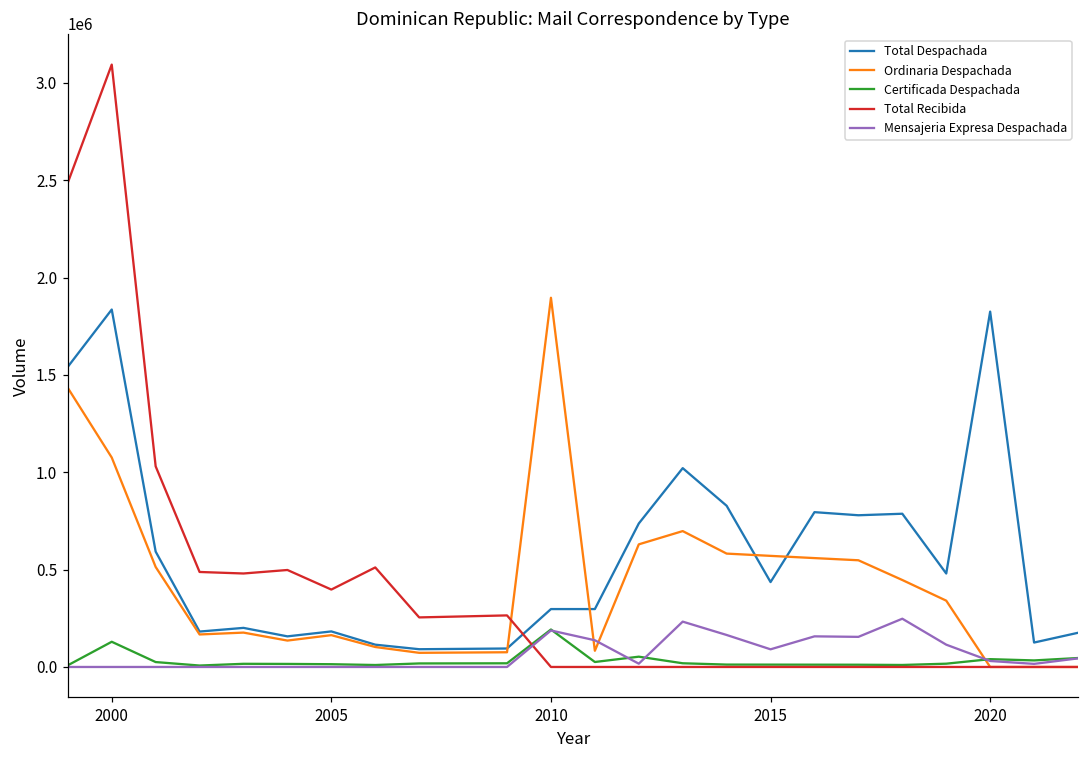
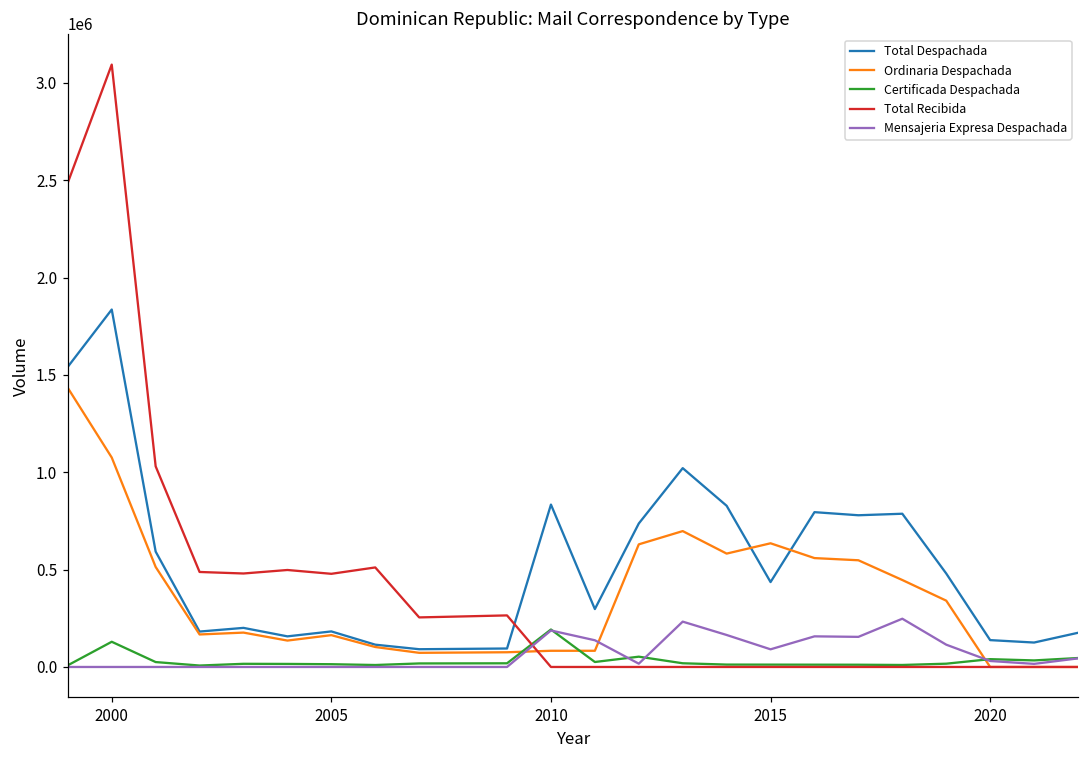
  {
    "Total Despachada": {
      "2000": 1840000,
      "2005": 180000,
-     "2010": 300000,
+     "2010": 830000,
      "2015": 440000,
-     "2020": 1830000
+     "2020": 140000
    },
    "Ordinaria Despachada": {
      "2000": 1080000,
      "2005": 160000,
-     "2010": 1900000,
-     "2015": 570000
+     "2010": 80000,
+     "2015": 640000
    },
    "Certificada Despachada": {
      "2000": 130000
    },
    "Total Recibida": {
      "2000": 3090000,
-     "2005": 400000,
+     "2005": 480000,
      "2010": 0
    },
    "Mensajeria Expresa Despachada": {
      "2000": 0,
      "2015": 90000
    }
  }
